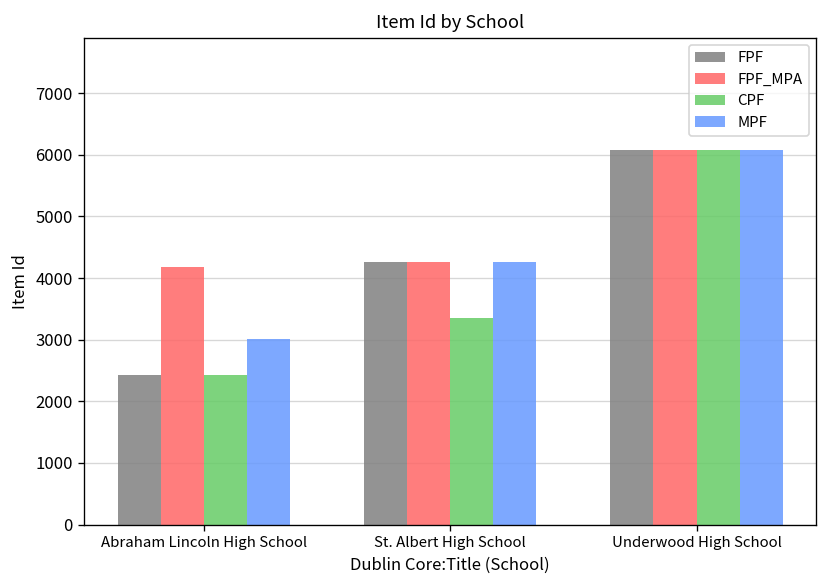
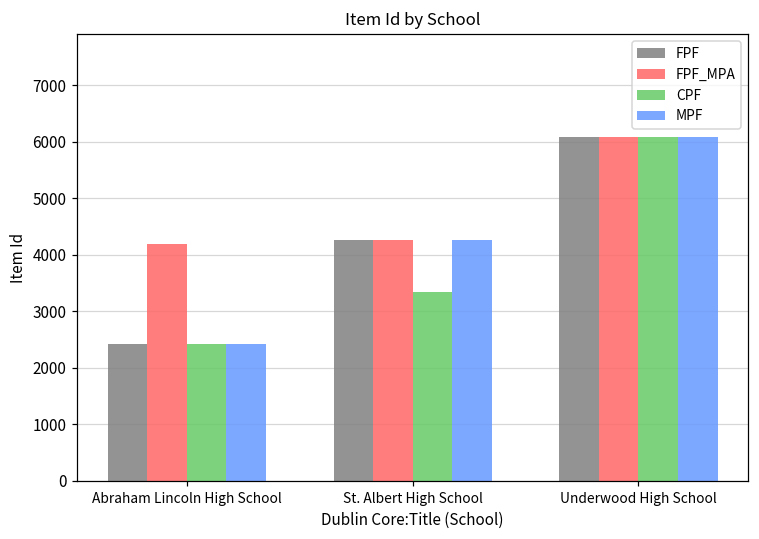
  {
    "FPF": {
      "Abraham Lincoln High School": 2400,
      "St. Albert High School": 4300,
      "Underwood High School": 6100
    },
    "FPF_MPA": {
      "Abraham Lincoln High School": 4200,
      "St. Albert High School": 4300,
      "Underwood High School": 6100
    },
    "CPF": {
      "Abraham Lincoln High School": 2400,
      "St. Albert High School": 3300,
      "Underwood High School": 6100
    },
    "MPF": {
-     "Abraham Lincoln High School": 3000,
+     "Abraham Lincoln High School": 2400,
      "St. Albert High School": 4300,
      "Underwood High School": 6100
    }
  }
